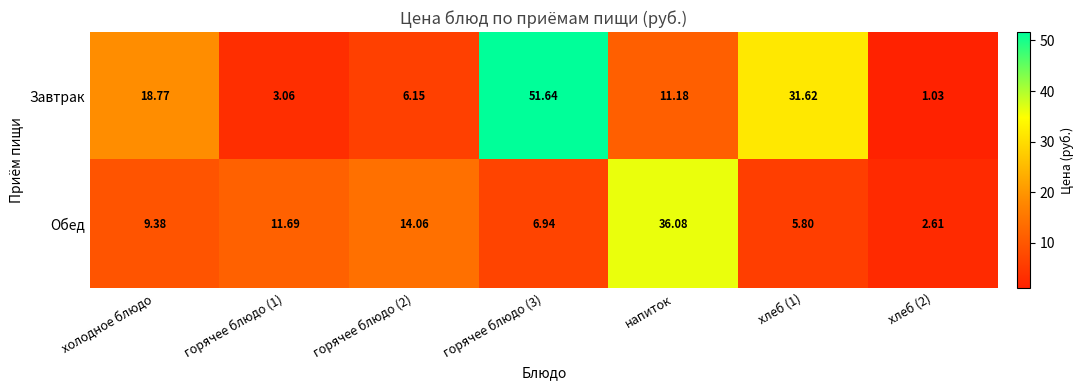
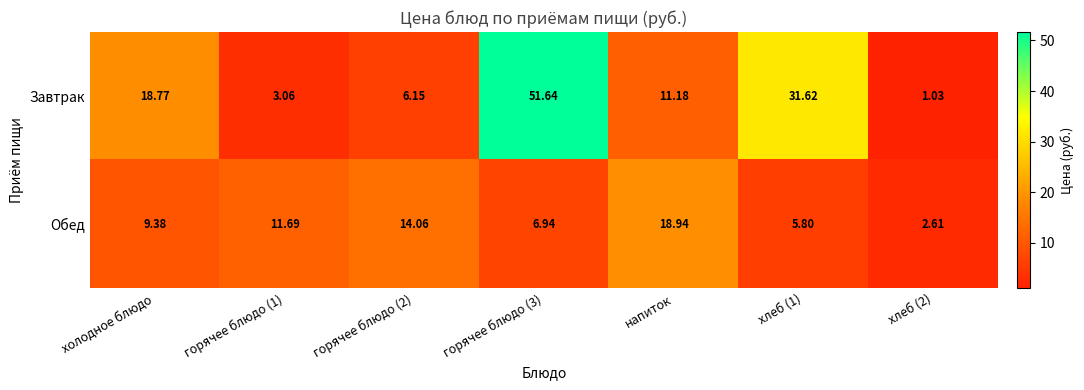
  {
    "Завтрак": {
      "холодное блюдо": 18.77,
      "горячее блюдо (1)": 3.06,
      "горячее блюдо (2)": 6.15,
      "горячее блюдо (3)": 51.64,
      "напиток": 11.18,
      "хлеб (1)": 31.62,
      "хлеб (2)": 1.03
    },
    "Обед": {
      "холодное блюдо": 9.38,
      "горячее блюдо (1)": 11.69,
      "горячее блюдо (2)": 14.06,
      "горячее блюдо (3)": 6.94,
-     "напиток": 36.08,
+     "напиток": 18.94,
      "хлеб (1)": 5.80,
      "хлеб (2)": 2.61
    }
  }
